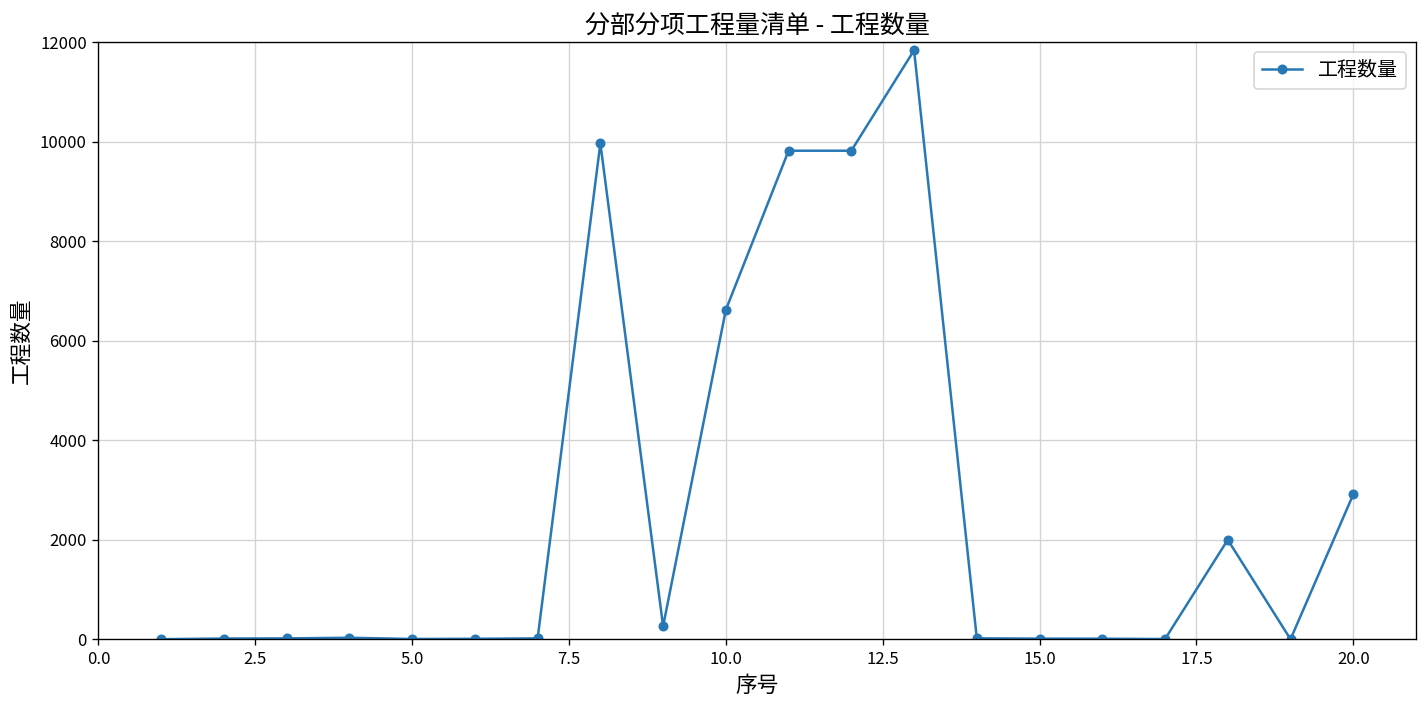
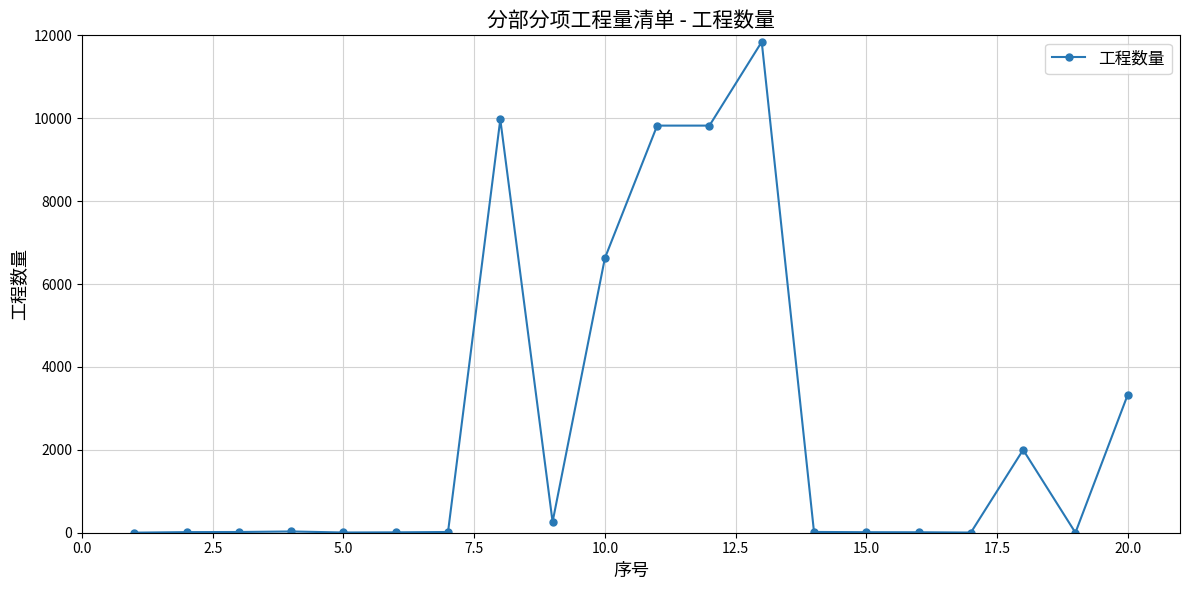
  {
    "5.0": 0,
    "10.0": 6600,
    "15.0": 0,
-   "20.0": 2900
+   "20.0": 3300
  }
